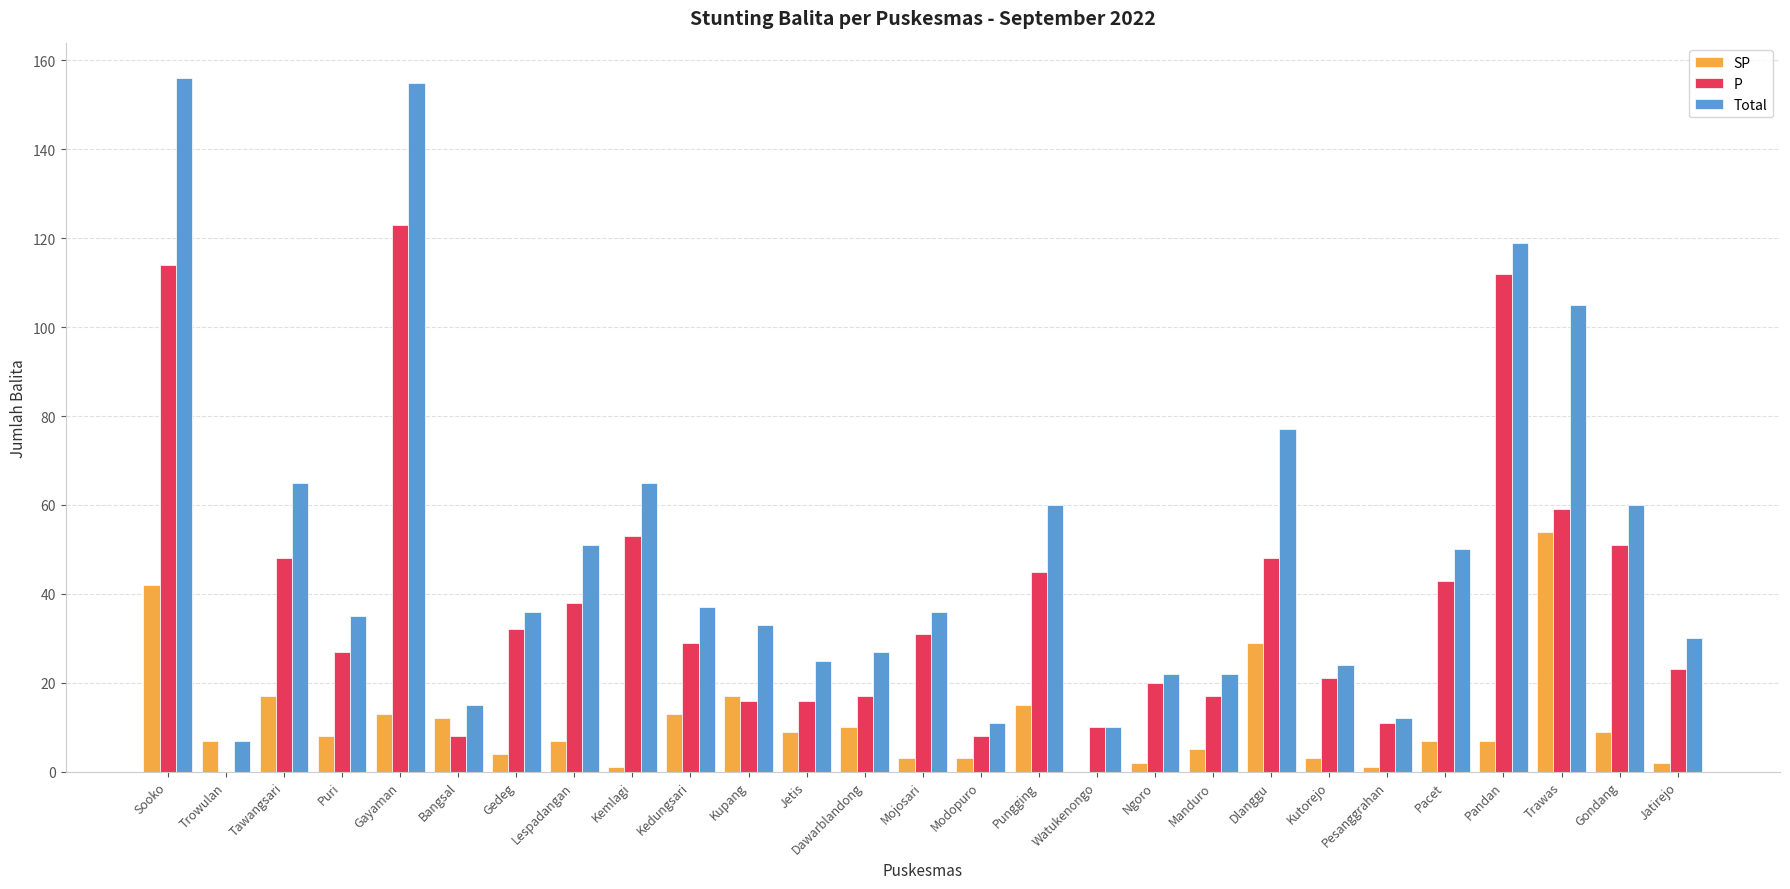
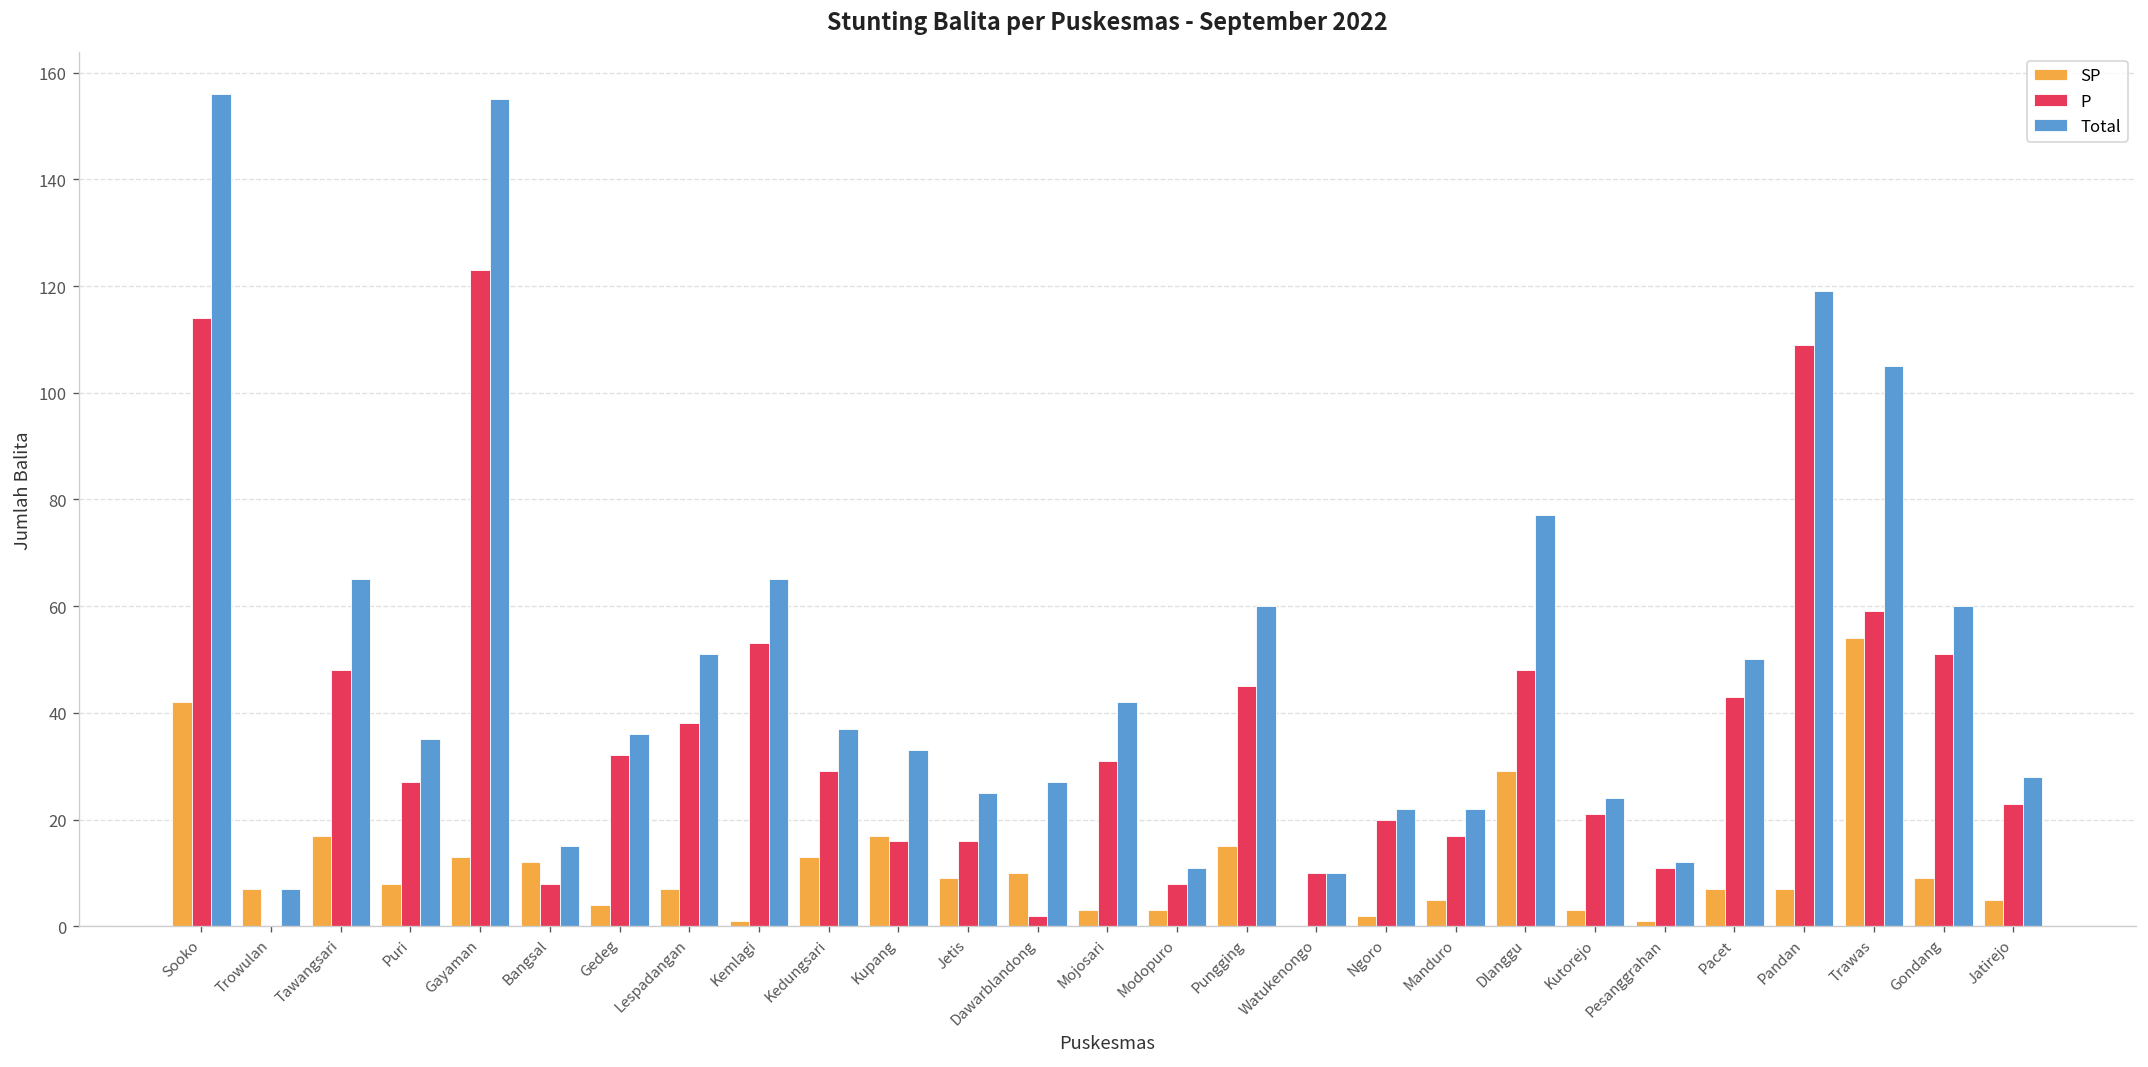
  {
    "SP": {
      "Sooko": 42,
      "Trowulan": 7,
      "Tawangsari": 17,
      "Puri": 8,
      "Gayaman": 13,
      "Bangsal": 12,
      "Gedeg": 4,
      "Lespadangan": 7,
      "Kemlagi": 1,
      "Kedungsari": 13,
      "Kupang": 17,
      "Jetis": 9,
      "Dawarblandong": 10,
      "Mojosari": 3,
      "Modopuro": 3,
      "Pungging": 15,
      "Watukenongo": 0,
      "Ngoro": 2,
      "Manduro": 5,
      "Dlanggu": 29,
      "Kutorejo": 3,
      "Pesanggrahan": 1,
      "Pacet": 7,
      "Pandan": 7,
      "Trawas": 54,
      "Gondang": 9,
-     "Jatirejo": 2
+     "Jatirejo": 5
    },
    "P": {
      "Sooko": 114,
      "Trowulan": 0,
      "Tawangsari": 48,
      "Puri": 27,
      "Gayaman": 123,
      "Bangsal": 8,
      "Gedeg": 32,
      "Lespadangan": 38,
      "Kemlagi": 53,
      "Kedungsari": 29,
      "Kupang": 16,
      "Jetis": 16,
-     "Dawarblandong": 17,
+     "Dawarblandong": 2,
      "Mojosari": 31,
      "Modopuro": 8,
      "Pungging": 45,
      "Watukenongo": 10,
      "Ngoro": 20,
      "Manduro": 17,
      "Dlanggu": 48,
      "Kutorejo": 21,
      "Pesanggrahan": 11,
      "Pacet": 43,
-     "Pandan": 112,
+     "Pandan": 109,
      "Trawas": 59,
      "Gondang": 51,
      "Jatirejo": 23
    },
    "Total": {
      "Sooko": 156,
      "Trowulan": 7,
      "Tawangsari": 65,
      "Puri": 35,
      "Gayaman": 155,
      "Bangsal": 15,
      "Gedeg": 36,
      "Lespadangan": 51,
      "Kemlagi": 65,
      "Kedungsari": 37,
      "Kupang": 33,
      "Jetis": 25,
      "Dawarblandong": 27,
-     "Mojosari": 36,
+     "Mojosari": 42,
      "Modopuro": 11,
      "Pungging": 60,
      "Watukenongo": 10,
      "Ngoro": 22,
      "Manduro": 22,
      "Dlanggu": 77,
      "Kutorejo": 24,
      "Pesanggrahan": 12,
      "Pacet": 50,
      "Pandan": 119,
      "Trawas": 105,
      "Gondang": 60,
-     "Jatirejo": 30
+     "Jatirejo": 28
    }
  }
